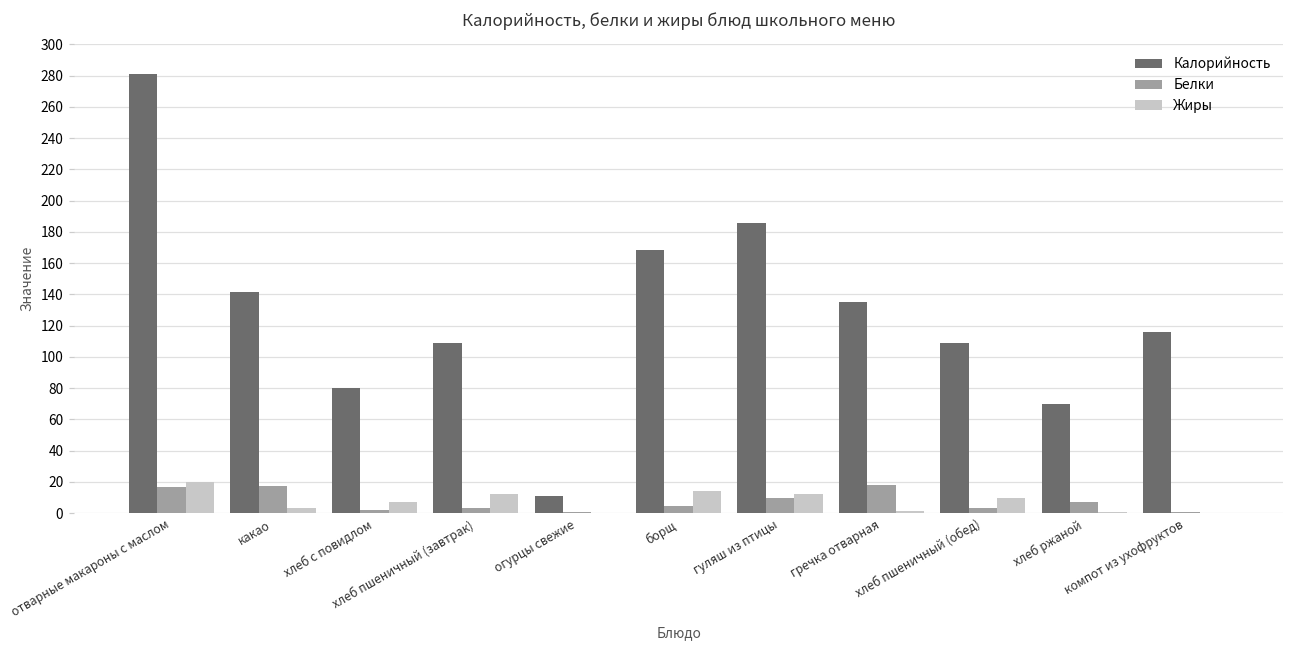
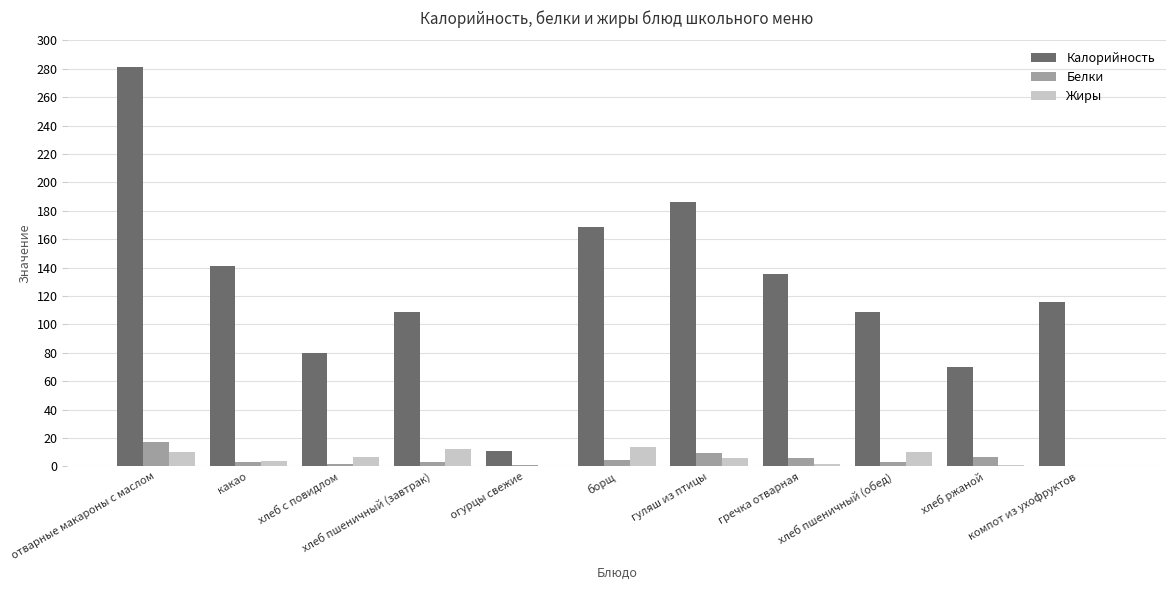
  {
    "Калорийность": {
      "отварные макароны с маслом": 281,
      "какао": 141,
      "хлеб с повидлом": 80,
      "хлеб пшеничный (завтрак)": 109,
      "огурцы свежие": 11,
      "борщ": 169,
      "гуляш из птицы": 186,
      "гречка отварная": 135,
      "хлеб пшеничный (обед)": 109,
      "хлеб ржаной": 70,
      "компот из ухофруктов": 116
    },
    "Белки": {
      "отварные макароны с маслом": 17,
-     "какао": 17,
+     "какао": 3,
      "хлеб с повидлом": 2,
      "хлеб пшеничный (завтрак)": 3,
      "борщ": 4,
      "гуляш из птицы": 9,
-     "гречка отварная": 18,
+     "гречка отварная": 6,
      "хлеб пшеничный (обед)": 3,
      "хлеб ржаной": 7
    },
    "Жиры": {
-     "отварные макароны с маслом": 20,
+     "отварные макароны с маслом": 10,
      "какао": 4,
      "хлеб с повидлом": 7,
      "хлеб пшеничный (завтрак)": 12,
      "борщ": 14,
-     "гуляш из птицы": 12,
+     "гуляш из птицы": 6,
      "хлеб пшеничный (обед)": 10,
      "компот из ухофруктов": 0
    }
  }
